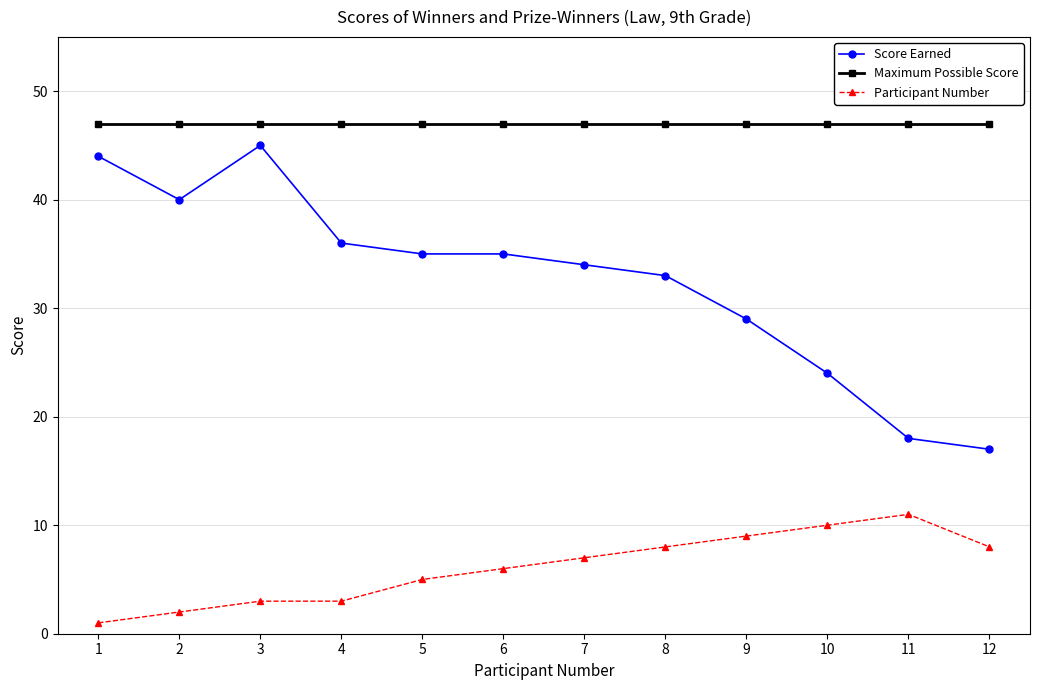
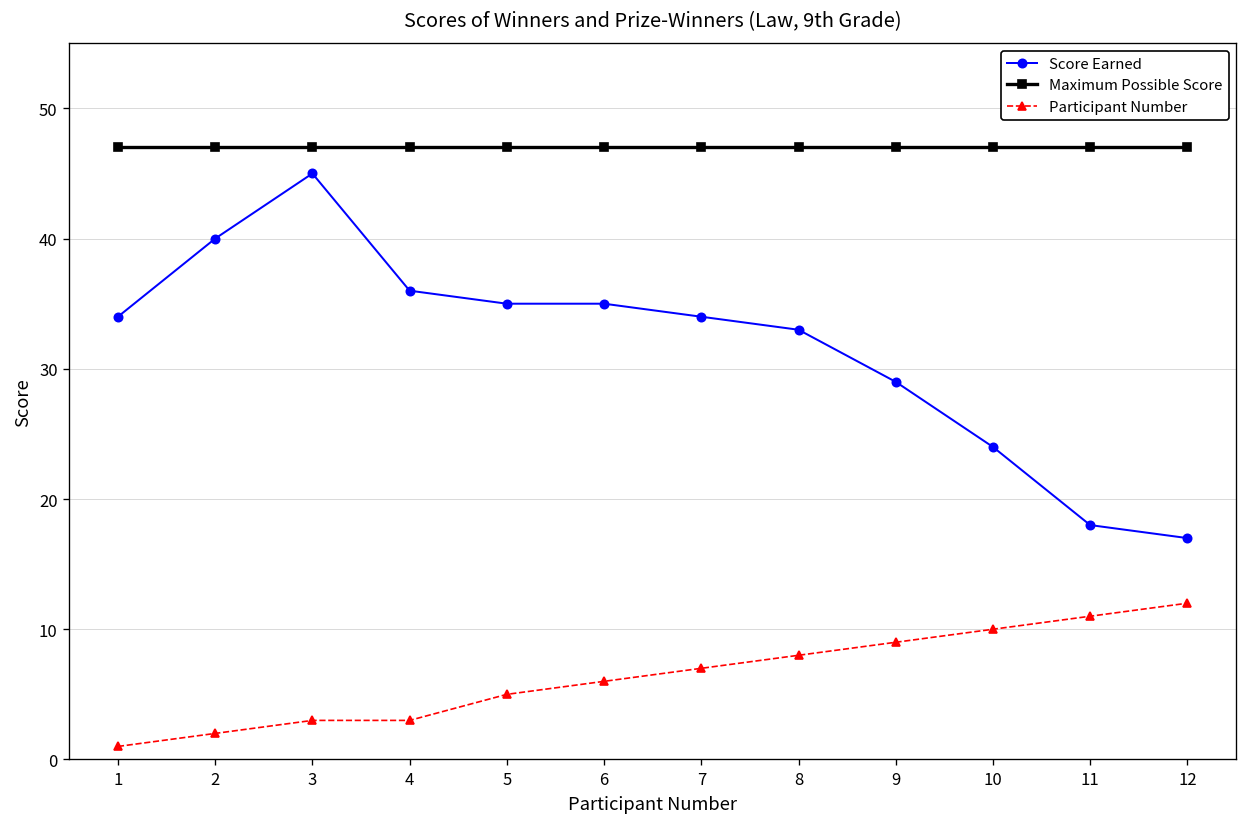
  {
    "Score Earned": {
-     "1": 44,
+     "1": 34,
      "2": 40,
      "3": 45,
      "4": 36,
      "5": 35,
      "6": 35,
      "7": 34,
      "8": 33,
      "9": 29,
      "10": 24,
      "11": 18,
      "12": 17
    },
    "Maximum Possible Score": {
      "1": 47,
      "2": 47,
      "3": 47,
      "4": 47,
      "5": 47,
      "6": 47,
      "7": 47,
      "8": 47,
      "9": 47,
      "10": 47,
      "11": 47,
      "12": 47
    },
    "Participant Number": {
      "1": 1,
      "2": 2,
      "3": 3,
      "4": 3,
      "5": 5,
      "6": 6,
      "7": 7,
      "8": 8,
      "9": 9,
      "10": 10,
      "11": 11,
-     "12": 8
+     "12": 12
    }
  }
